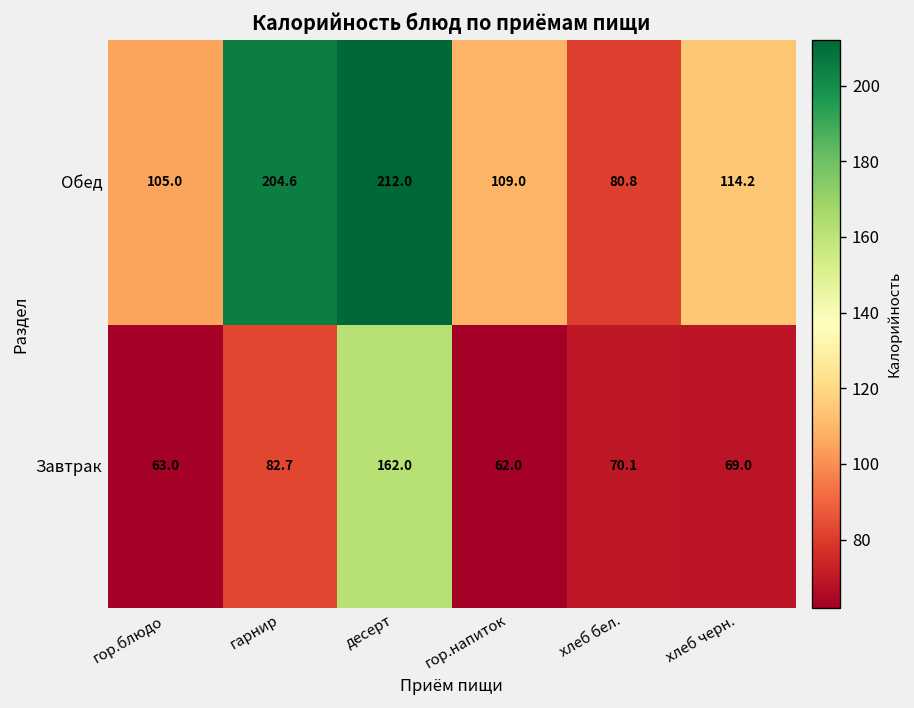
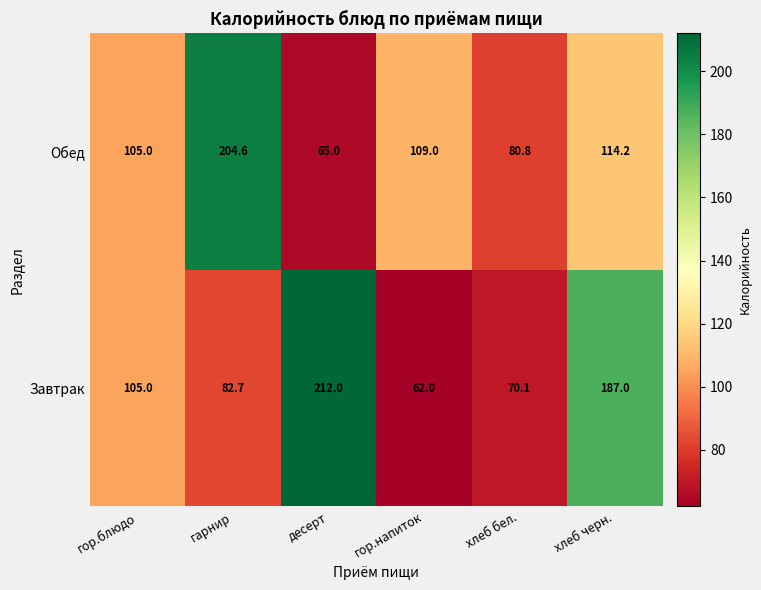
  {
    "Обед": {
      "гор.блюдо": 105.0,
      "гарнир": 204.6,
-     "десерт": 212.0,
+     "десерт": 65.0,
      "гор.напиток": 109.0,
      "хлеб бел.": 80.8,
      "хлеб черн.": 114.2
    },
    "Завтрак": {
-     "гор.блюдо": 63.0,
+     "гор.блюдо": 105.0,
      "гарнир": 82.7,
-     "десерт": 162.0,
+     "десерт": 212.0,
      "гор.напиток": 62.0,
      "хлеб бел.": 70.1,
-     "хлеб черн.": 69.0
+     "хлеб черн.": 187.0
    }
  }
